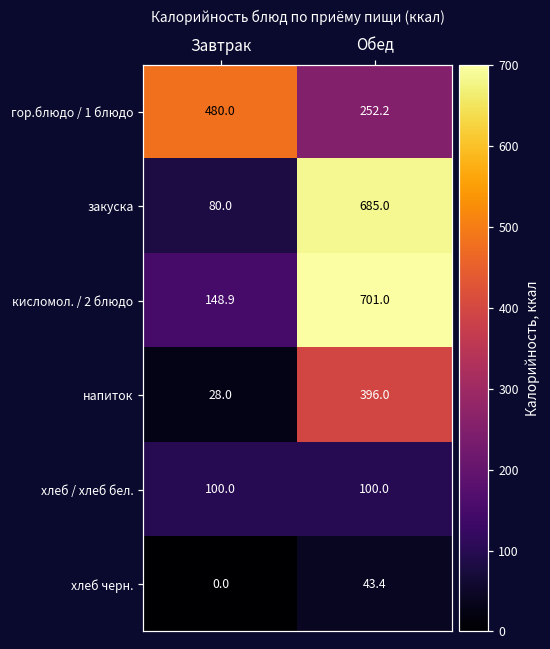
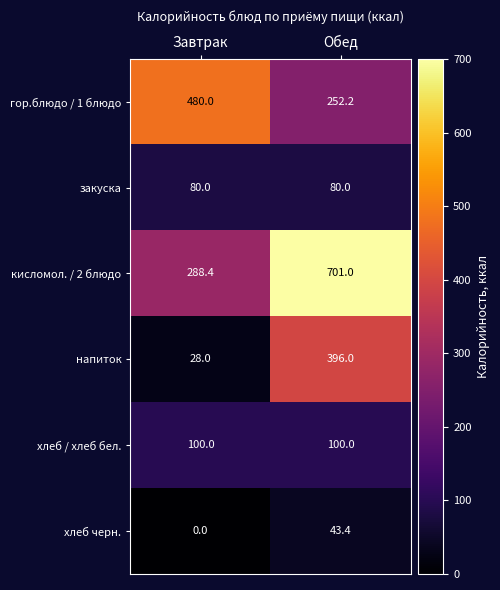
  {
    "гор.блюдо / 1 блюдо": {
      "Завтрак": 480.0,
      "Обед": 252.2
    },
    "закуска": {
      "Завтрак": 80.0,
-     "Обед": 685.0
+     "Обед": 80.0
    },
    "кисломол. / 2 блюдо": {
-     "Завтрак": 148.9,
+     "Завтрак": 288.4,
      "Обед": 701.0
    },
    "напиток": {
      "Завтрак": 28.0,
      "Обед": 396.0
    },
    "хлеб / хлеб бел.": {
      "Завтрак": 100.0,
      "Обед": 100.0
    },
    "хлеб черн.": {
      "Завтрак": 0.0,
      "Обед": 43.4
    }
  }
